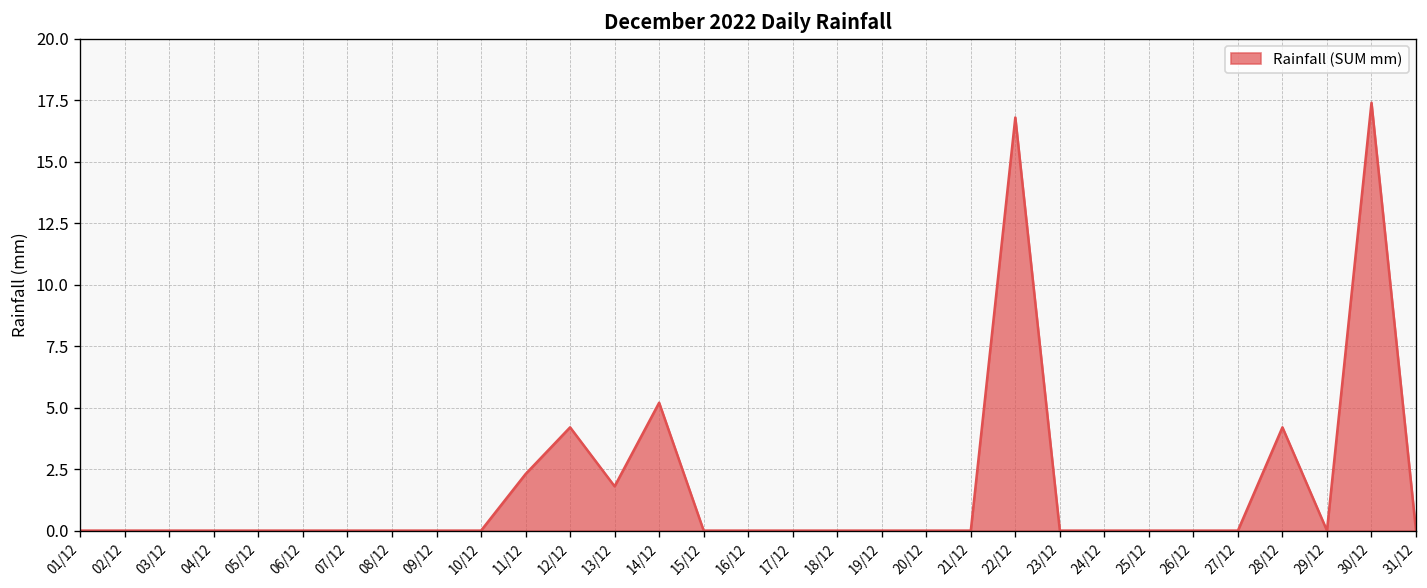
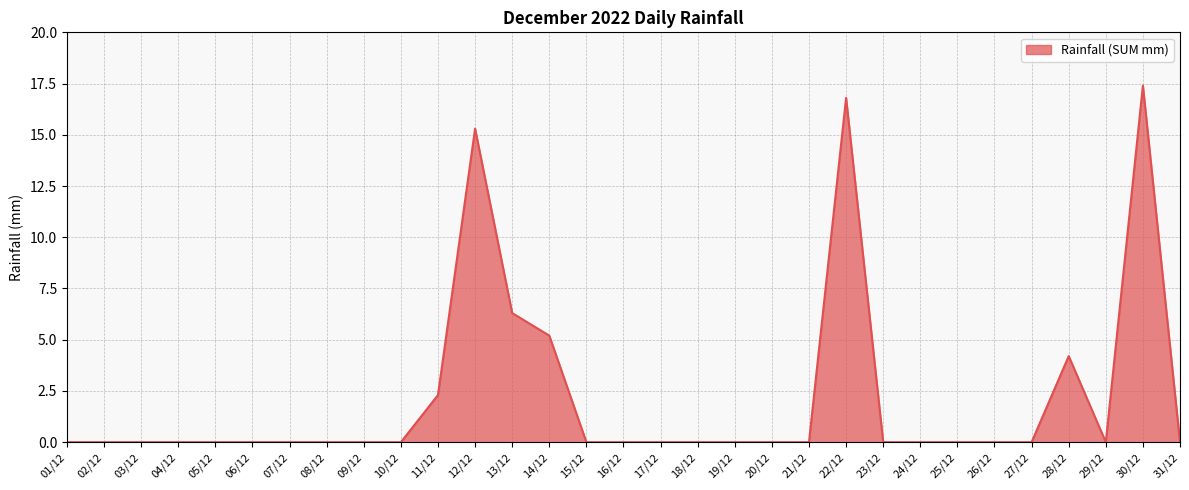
  {
    "01/12": 0.0,
    "02/12": 0.0,
    "03/12": 0.0,
    "04/12": 0.0,
    "05/12": 0.0,
    "06/12": 0.0,
    "07/12": 0.0,
    "08/12": 0.0,
    "09/12": 0.0,
    "10/12": 0.0,
    "11/12": 2.3,
-   "12/12": 4.2,
-   "13/12": 1.8,
+   "12/12": 15.3,
+   "13/12": 6.3,
    "14/12": 5.2,
    "15/12": 0.0,
    "16/12": 0.0,
    "17/12": 0.0,
    "18/12": 0.0,
    "19/12": 0.0,
    "20/12": 0.0,
    "21/12": 0.0,
    "22/12": 16.8,
    "23/12": 0.0,
    "24/12": 0.0,
    "25/12": 0.0,
    "26/12": 0.0,
    "27/12": 0.0,
    "28/12": 4.2,
    "29/12": 0.0,
    "30/12": 17.4,
    "31/12": 0.0
  }
